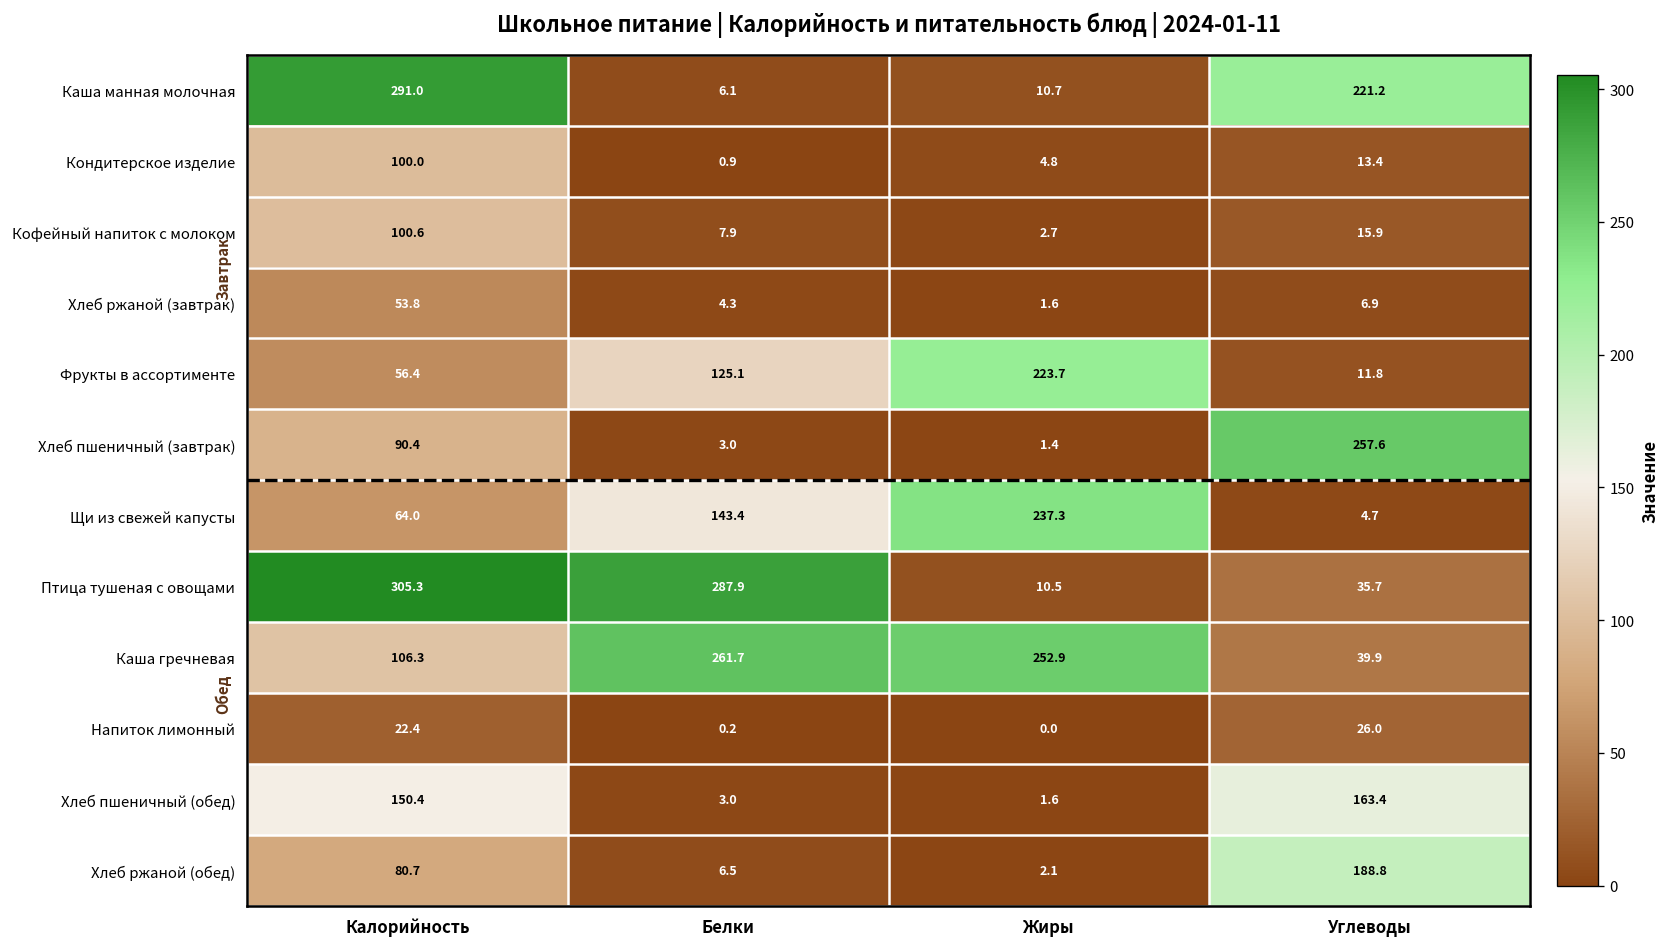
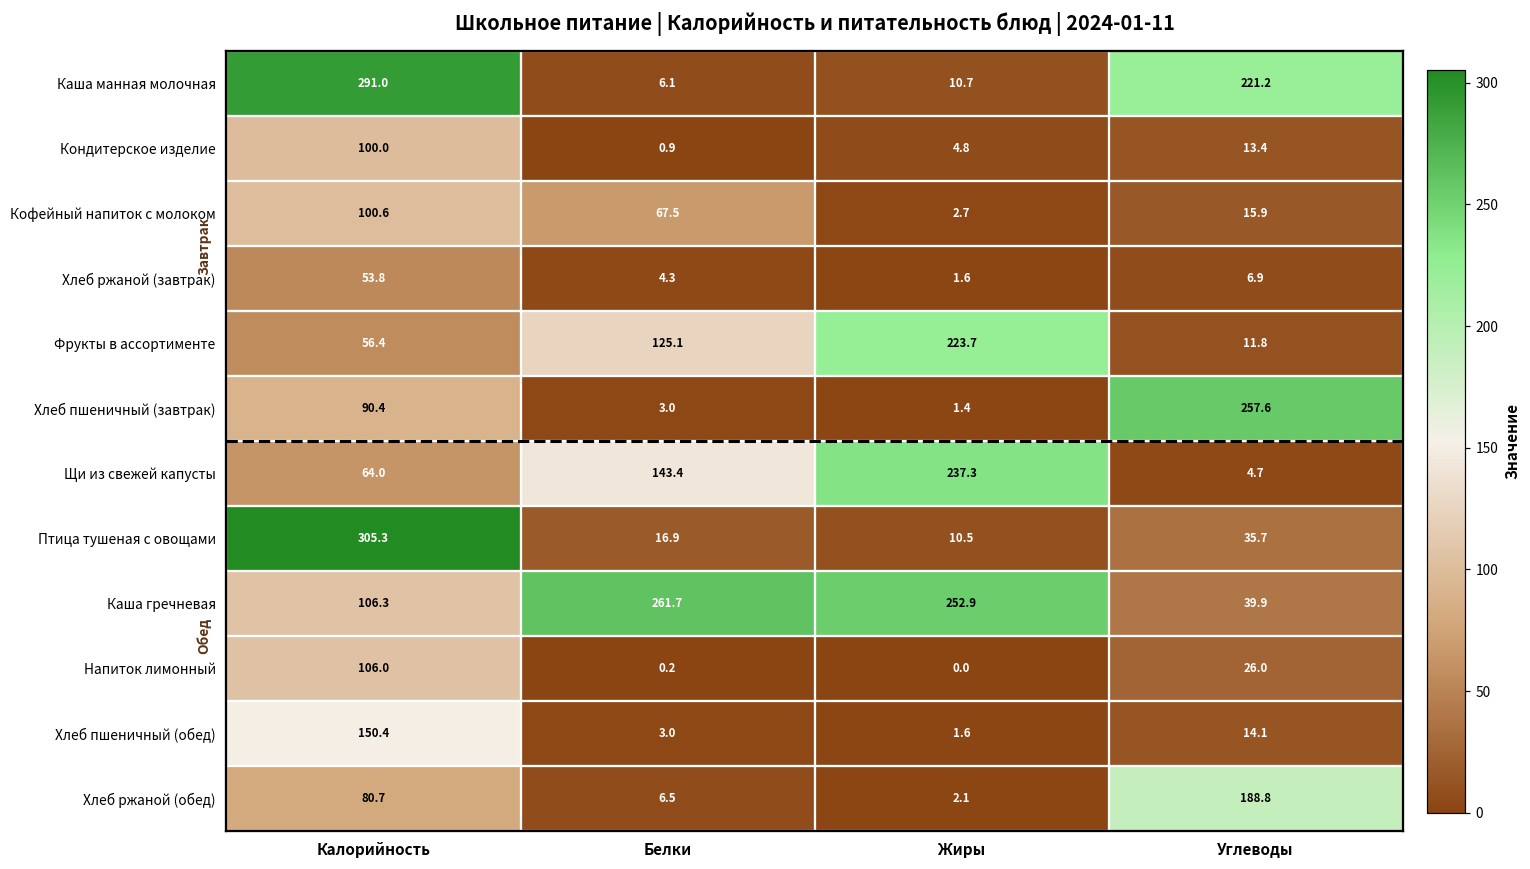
  {
    "Каша манная молочная": {
      "Калорийность": 291.0,
      "Белки": 6.1,
      "Жиры": 10.7,
      "Углеводы": 221.2
    },
    "Кондитерское изделие": {
      "Калорийность": 100.0,
      "Белки": 0.9,
      "Жиры": 4.8,
      "Углеводы": 13.4
    },
    "Кофейный напиток с молоком": {
      "Калорийность": 100.6,
-     "Белки": 7.9,
+     "Белки": 67.5,
      "Жиры": 2.7,
      "Углеводы": 15.9
    },
    "Хлеб ржаной (завтрак)": {
      "Калорийность": 53.8,
      "Белки": 4.3,
      "Жиры": 1.6,
      "Углеводы": 6.9
    },
    "Фрукты в ассортименте": {
      "Калорийность": 56.4,
      "Белки": 125.1,
      "Жиры": 223.7,
      "Углеводы": 11.8
    },
    "Хлеб пшеничный (завтрак)": {
      "Калорийность": 90.4,
      "Белки": 3.0,
      "Жиры": 1.4,
      "Углеводы": 257.6
    },
    "Щи из свежей капусты": {
      "Калорийность": 64.0,
      "Белки": 143.4,
      "Жиры": 237.3,
      "Углеводы": 4.7
    },
    "Птица тушеная с овощами": {
      "Калорийность": 305.3,
-     "Белки": 287.9,
+     "Белки": 16.9,
      "Жиры": 10.5,
      "Углеводы": 35.7
    },
    "Каша гречневая": {
      "Калорийность": 106.3,
      "Белки": 261.7,
      "Жиры": 252.9,
      "Углеводы": 39.9
    },
    "Напиток лимонный": {
-     "Калорийность": 22.4,
+     "Калорийность": 106.0,
      "Белки": 0.2,
      "Жиры": 0.0,
      "Углеводы": 26.0
    },
    "Хлеб пшеничный (обед)": {
      "Калорийность": 150.4,
      "Белки": 3.0,
      "Жиры": 1.6,
-     "Углеводы": 163.4
+     "Углеводы": 14.1
    },
    "Хлеб ржаной (обед)": {
      "Калорийность": 80.7,
      "Белки": 6.5,
      "Жиры": 2.1,
      "Углеводы": 188.8
    }
  }
